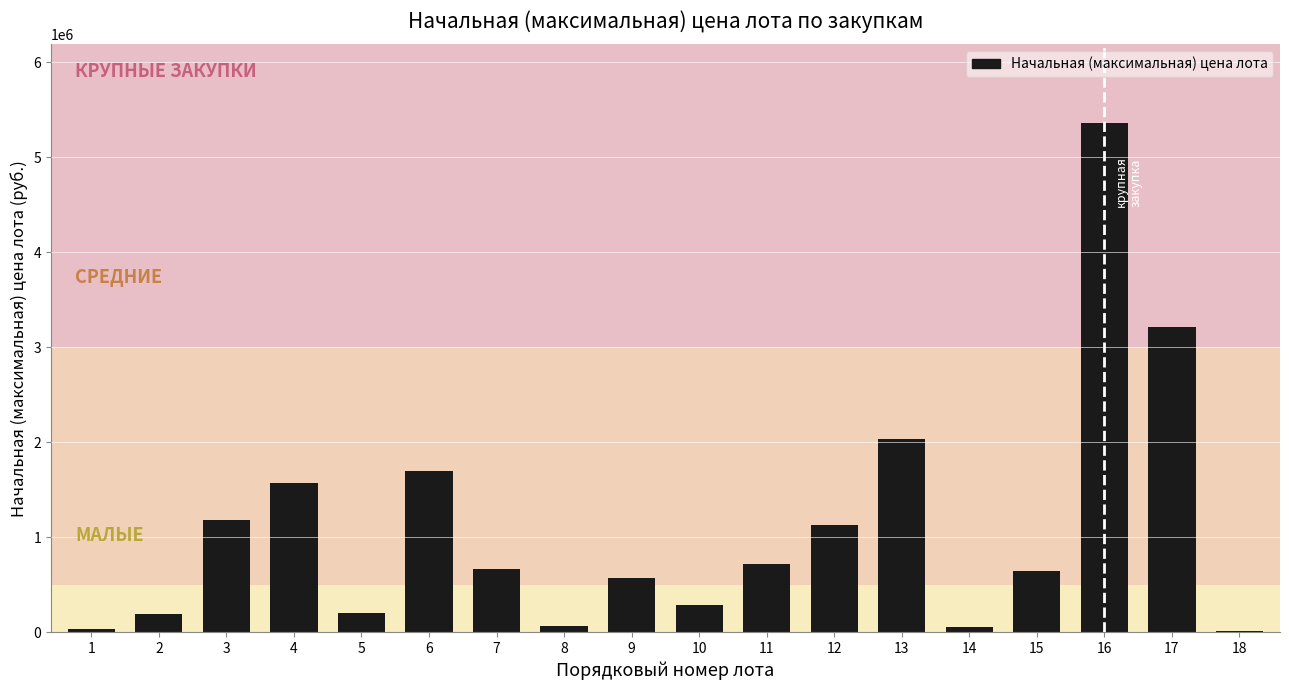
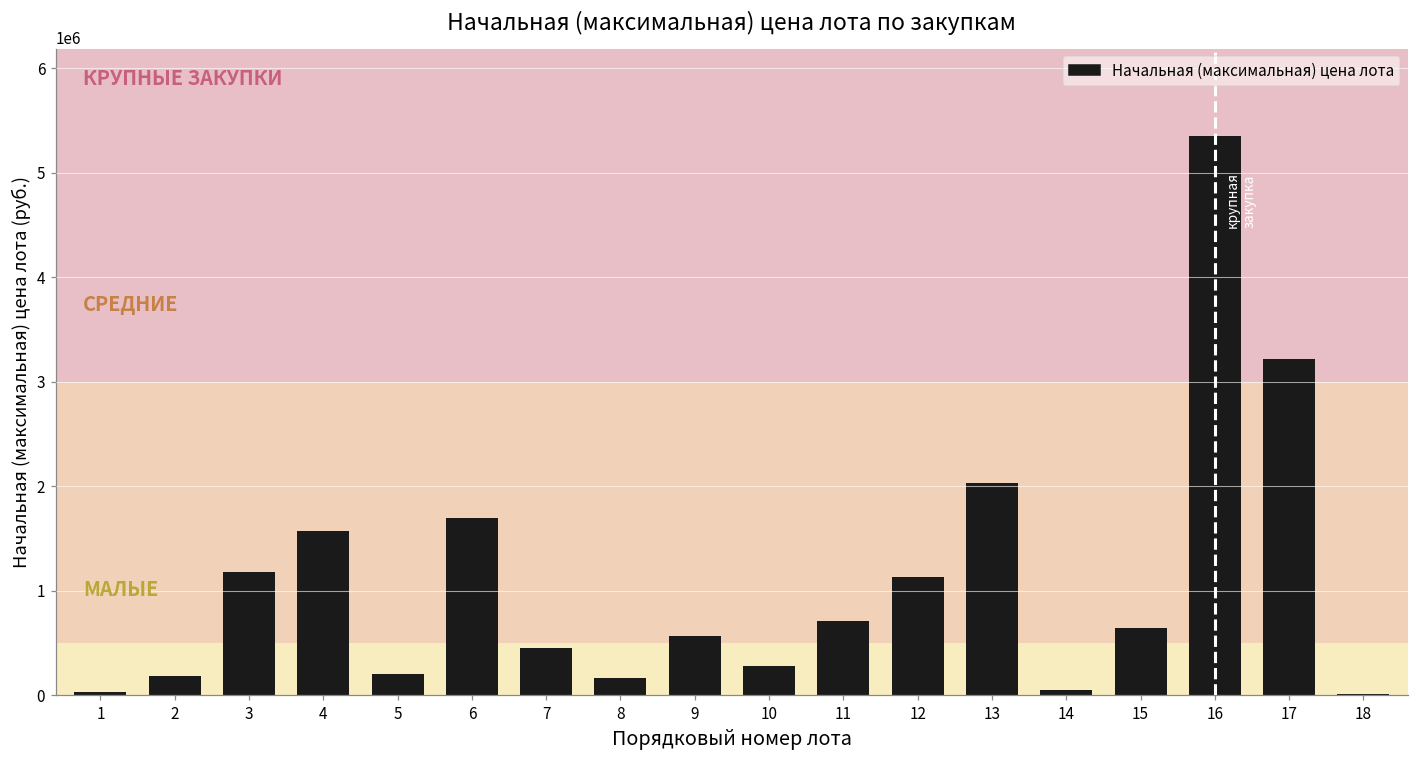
  {
    "1": 0,
    "2": 200000,
    "3": 1200000,
    "4": 1600000,
    "5": 200000,
    "6": 1700000,
-   "7": 700000,
-   "8": 100000,
+   "7": 500000,
+   "8": 200000,
    "9": 600000,
    "10": 300000,
    "11": 700000,
    "12": 1100000,
    "13": 2000000,
    "14": 100000,
    "15": 600000,
    "16": 5400000,
    "17": 3200000
  }
